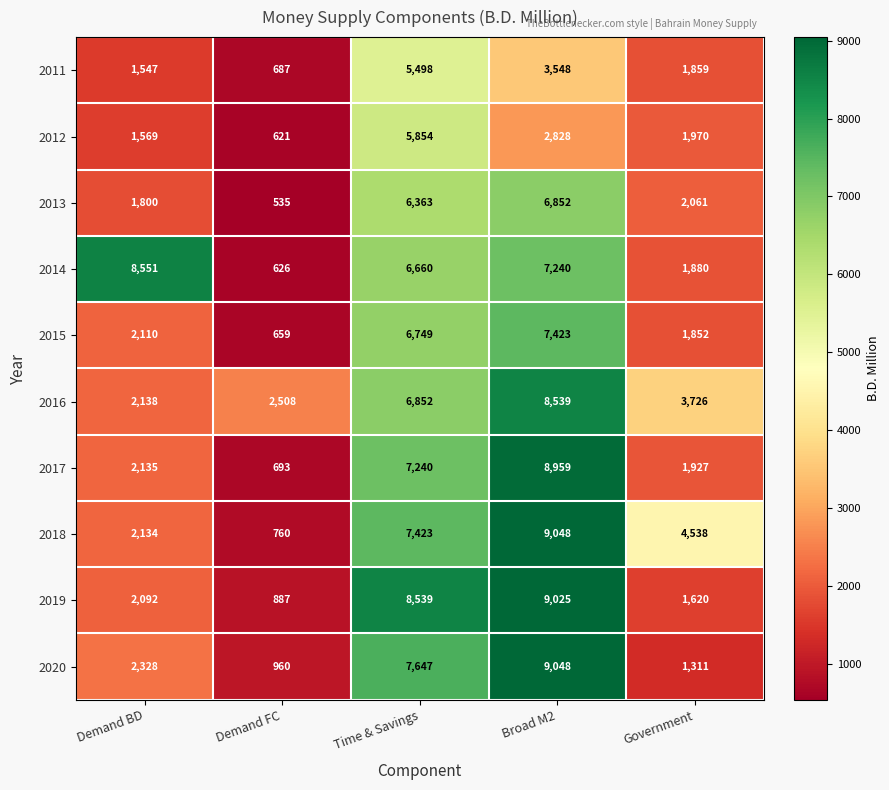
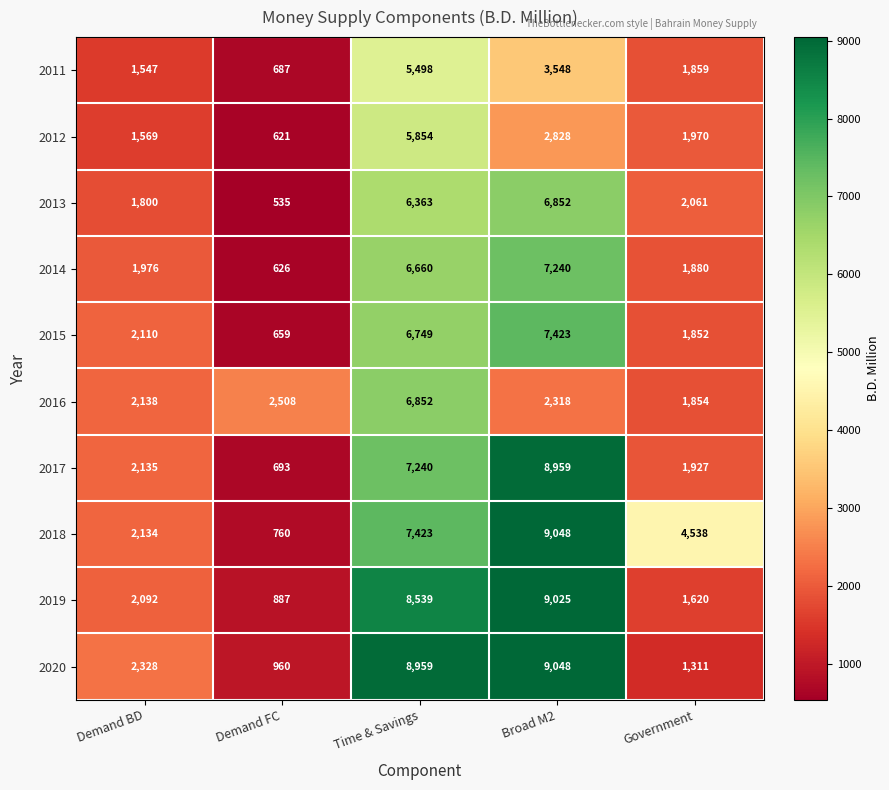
  {
    "2011": {
      "Demand BD": "1,547",
      "Demand FC": "687",
      "Time & Savings": "5,498",
      "Broad M2": "3,548",
      "Government": "1,859"
    },
    "2012": {
      "Demand BD": "1,569",
      "Demand FC": "621",
      "Time & Savings": "5,854",
      "Broad M2": "2,828",
      "Government": "1,970"
    },
    "2013": {
      "Demand BD": "1,800",
      "Demand FC": "535",
      "Time & Savings": "6,363",
      "Broad M2": "6,852",
      "Government": "2,061"
    },
    "2014": {
-     "Demand BD": "8,551",
+     "Demand BD": "1,976",
      "Demand FC": "626",
      "Time & Savings": "6,660",
      "Broad M2": "7,240",
      "Government": "1,880"
    },
    "2015": {
      "Demand BD": "2,110",
      "Demand FC": "659",
      "Time & Savings": "6,749",
      "Broad M2": "7,423",
      "Government": "1,852"
    },
    "2016": {
      "Demand BD": "2,138",
      "Demand FC": "2,508",
      "Time & Savings": "6,852",
-     "Broad M2": "8,539",
-     "Government": "3,726"
+     "Broad M2": "2,318",
+     "Government": "1,854"
    },
    "2017": {
      "Demand BD": "2,135",
      "Demand FC": "693",
      "Time & Savings": "7,240",
      "Broad M2": "8,959",
      "Government": "1,927"
    },
    "2018": {
      "Demand BD": "2,134",
      "Demand FC": "760",
      "Time & Savings": "7,423",
      "Broad M2": "9,048",
      "Government": "4,538"
    },
    "2019": {
      "Demand BD": "2,092",
      "Demand FC": "887",
      "Time & Savings": "8,539",
      "Broad M2": "9,025",
      "Government": "1,620"
    },
    "2020": {
      "Demand BD": "2,328",
      "Demand FC": "960",
-     "Time & Savings": "7,647",
+     "Time & Savings": "8,959",
      "Broad M2": "9,048",
      "Government": "1,311"
    }
  }
